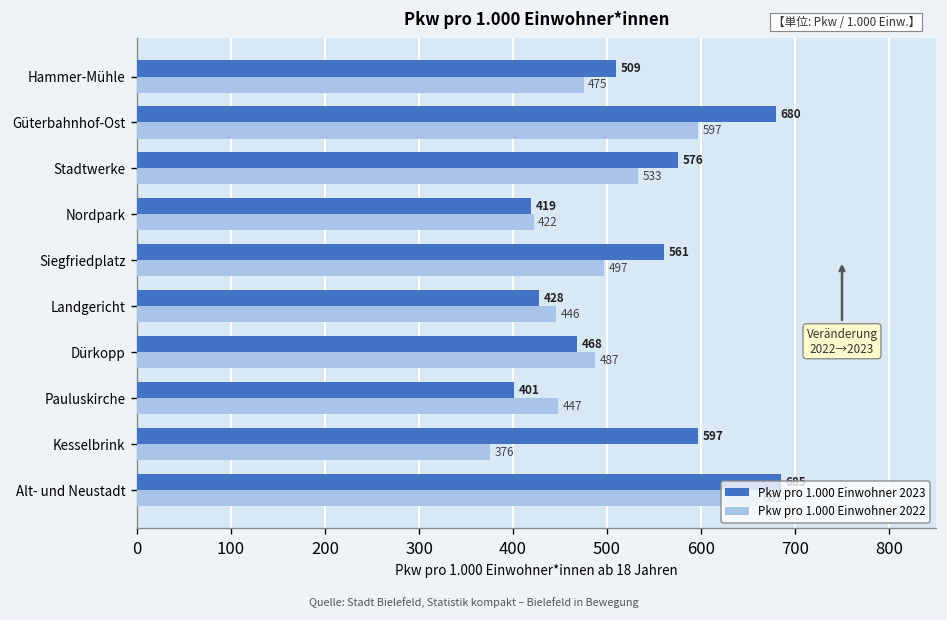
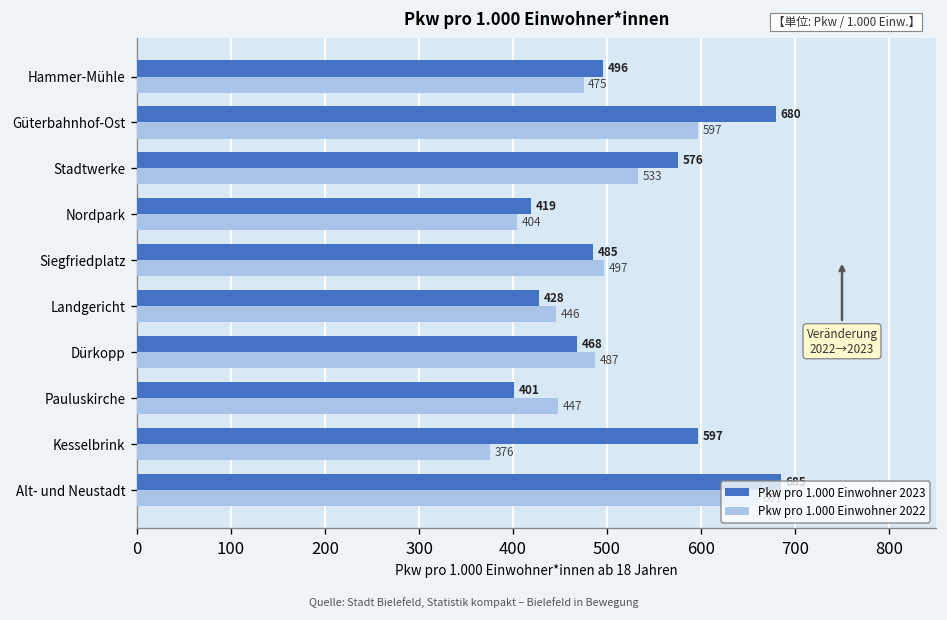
  {
    "Pkw pro 1.000 Einwohner 2023": {
-     "Hammer-Mühle": 509,
+     "Hammer-Mühle": 496,
      "Güterbahnhof-Ost": 680,
      "Stadtwerke": 576,
      "Nordpark": 419,
-     "Siegfriedplatz": 561,
+     "Siegfriedplatz": 485,
      "Landgericht": 428,
      "Dürkopp": 468,
      "Pauluskirche": 401,
      "Kesselbrink": 597
    },
    "Pkw pro 1.000 Einwohner 2022": {
      "Hammer-Mühle": 475,
      "Güterbahnhof-Ost": 597,
      "Stadtwerke": 533,
-     "Nordpark": 422,
+     "Nordpark": 404,
      "Siegfriedplatz": 497,
      "Landgericht": 446,
      "Dürkopp": 487,
      "Pauluskirche": 447,
      "Kesselbrink": 376
    }
  }
